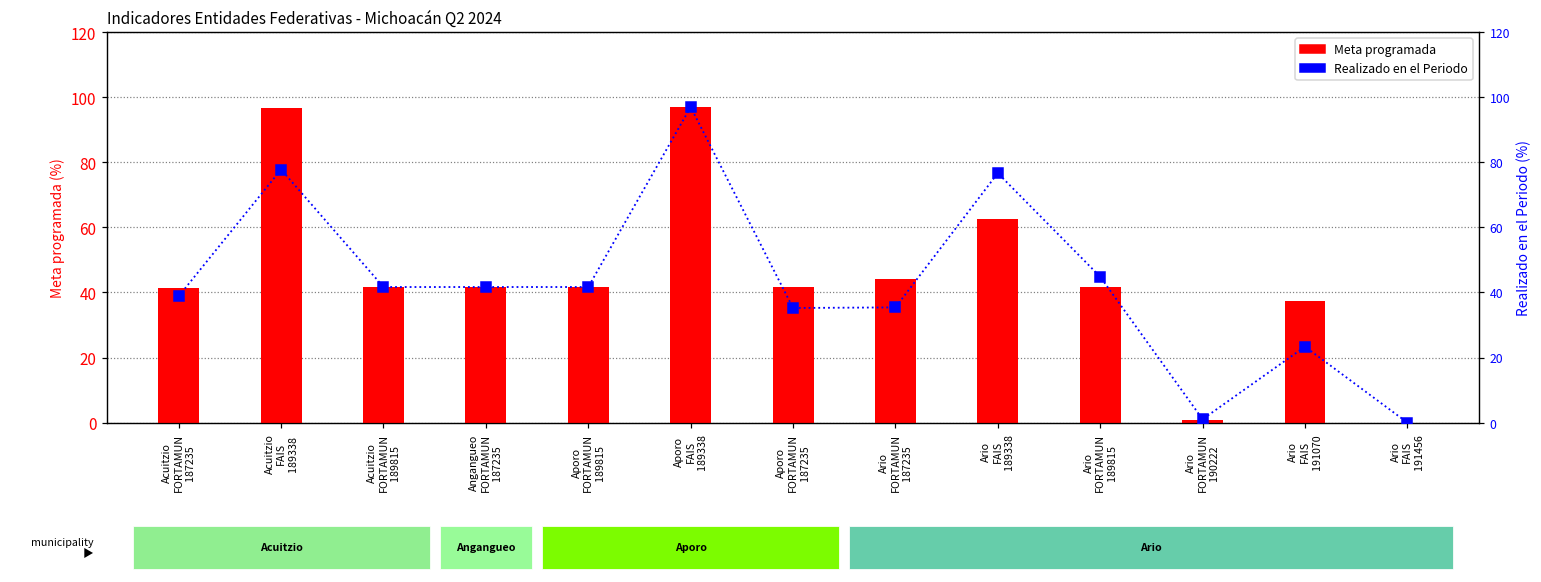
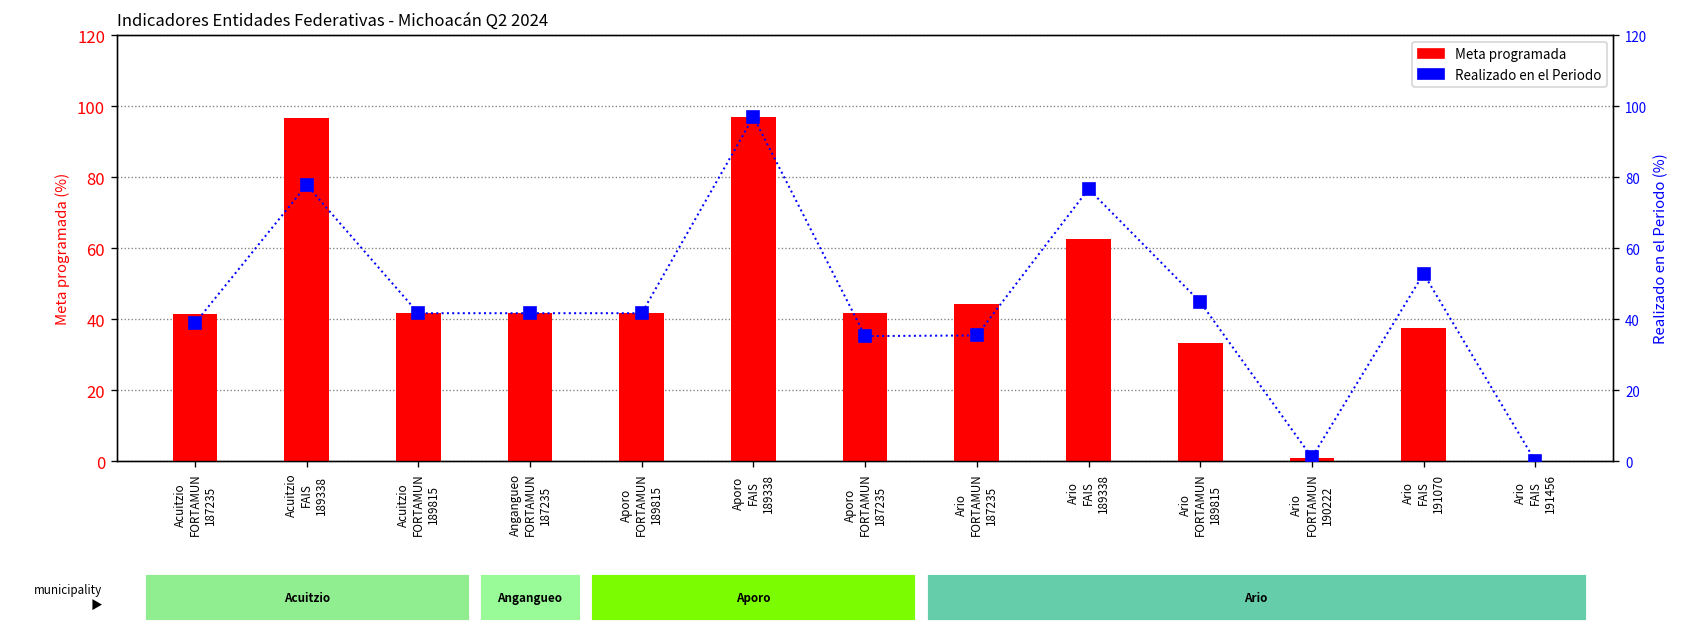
  {
    "Meta programada": {
      "Acuitzio FORTAMUN 187235": 41,
      "Acuitzio FAIS 189338": 97,
      "Acuitzio FORTAMUN 189815": 42,
      "Angangueo FORTAMUN 187235": 42,
      "Aporo FORTAMUN 189815": 42,
      "Aporo FAIS 189338": 97,
      "Aporo FORTAMUN 187235": 42,
      "Ario FORTAMUN 187235": 44,
      "Ario FAIS 189338": 63,
-     "Ario FORTAMUN 189815": 42,
+     "Ario FORTAMUN 189815": 33,
      "Ario FORTAMUN 190222": 1,
      "Ario FAIS 191070": 38,
      "Ario FAIS 191456": 0
    },
    "Realizado en el Periodo": {
      "Acuitzio FORTAMUN 187235": 39,
      "Acuitzio FAIS 189338": 78,
      "Acuitzio FORTAMUN 189815": 42,
      "Angangueo FORTAMUN 187235": 42,
      "Aporo FORTAMUN 189815": 42,
      "Aporo FAIS 189338": 97,
      "Aporo FORTAMUN 187235": 35,
      "Ario FORTAMUN 187235": 35,
      "Ario FAIS 189338": 77,
      "Ario FORTAMUN 189815": 45,
      "Ario FORTAMUN 190222": 1,
-     "Ario FAIS 191070": 23,
+     "Ario FAIS 191070": 53,
      "Ario FAIS 191456": 0
    }
  }
